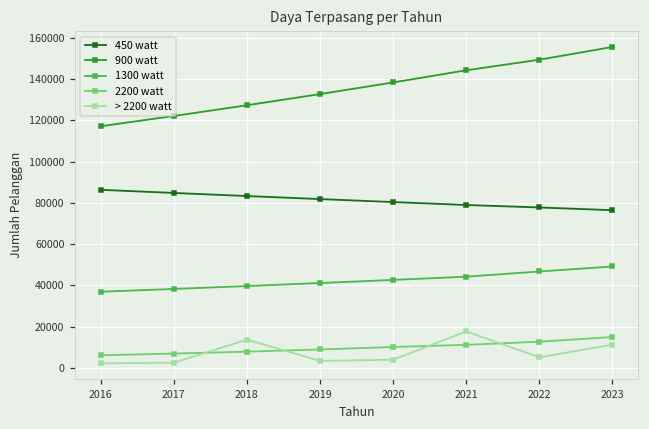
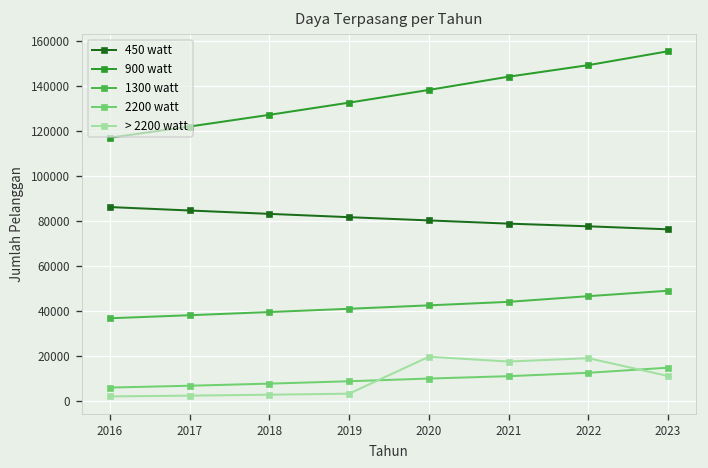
  {
    "> 2200 watt": {
      "2016": 2000,
      "2017": 2000,
-     "2018": 14000,
+     "2018": 3000,
      "2019": 3000,
-     "2020": 4000,
+     "2020": 20000,
      "2021": 18000,
-     "2022": 5000,
+     "2022": 19000,
      "2023": 11000
    }
  }
